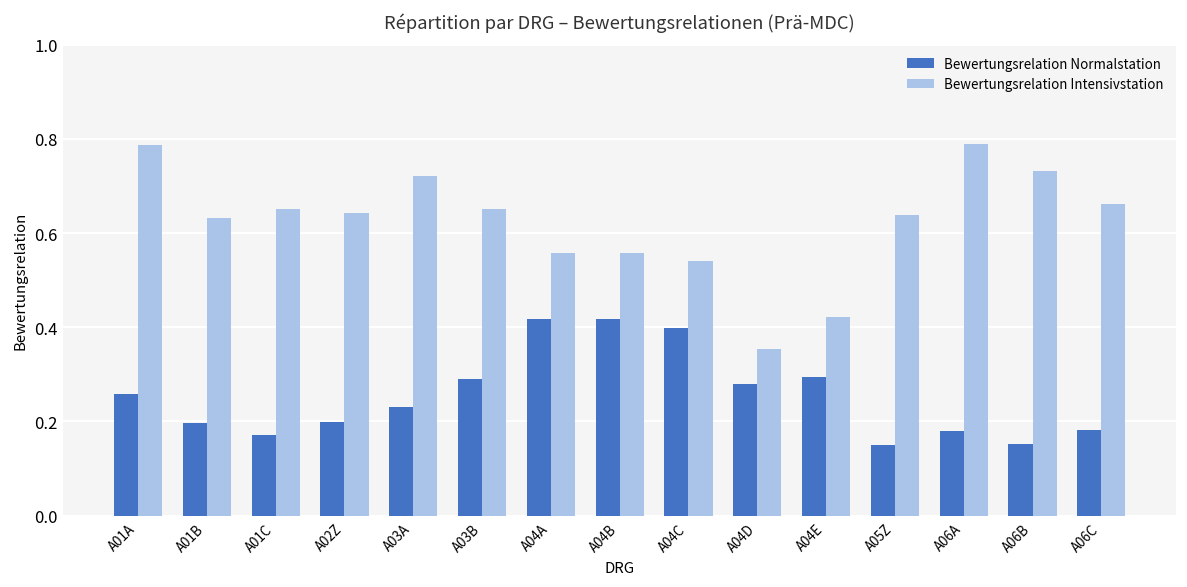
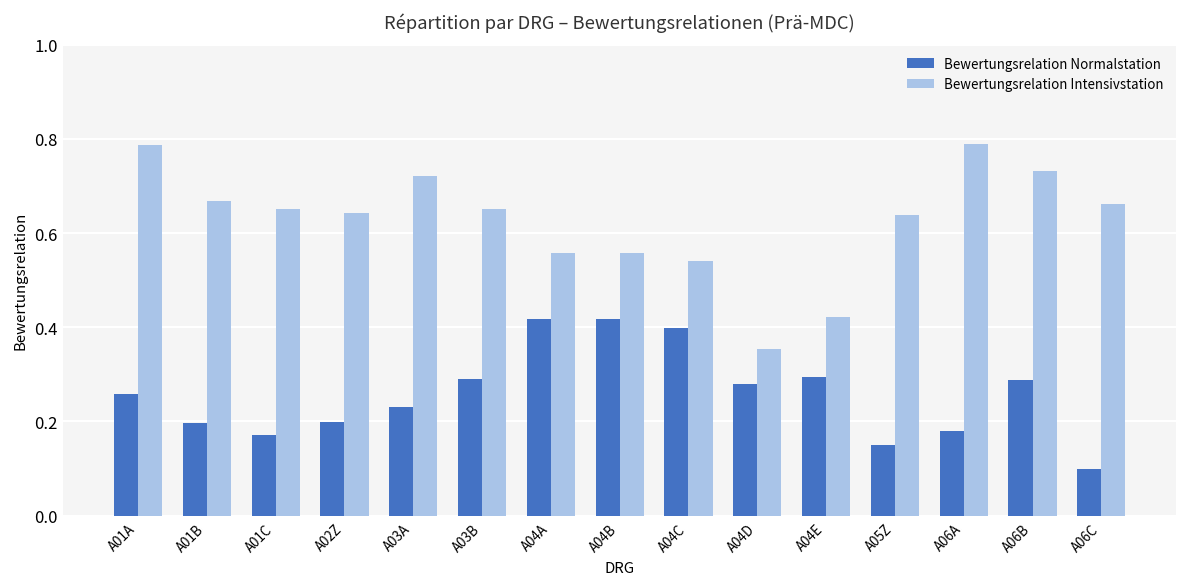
  {
    "Bewertungsrelation Normalstation": {
      "A01A": 0.26,
      "A01B": 0.20,
      "A01C": 0.17,
      "A02Z": 0.20,
      "A03A": 0.23,
      "A03B": 0.29,
      "A04A": 0.42,
      "A04B": 0.42,
      "A04C": 0.40,
      "A04D": 0.28,
      "A04E": 0.30,
      "A05Z": 0.15,
      "A06A": 0.18,
-     "A06B": 0.15,
-     "A06C": 0.18
+     "A06B": 0.29,
+     "A06C": 0.10
    },
    "Bewertungsrelation Intensivstation": {
      "A01A": 0.79,
-     "A01B": 0.63,
+     "A01B": 0.67,
      "A01C": 0.65,
      "A02Z": 0.64,
      "A03A": 0.72,
      "A03B": 0.65,
      "A04A": 0.56,
      "A04B": 0.56,
      "A04C": 0.54,
      "A04D": 0.35,
      "A04E": 0.42,
      "A05Z": 0.64,
      "A06A": 0.79,
      "A06B": 0.73,
      "A06C": 0.66
    }
  }
